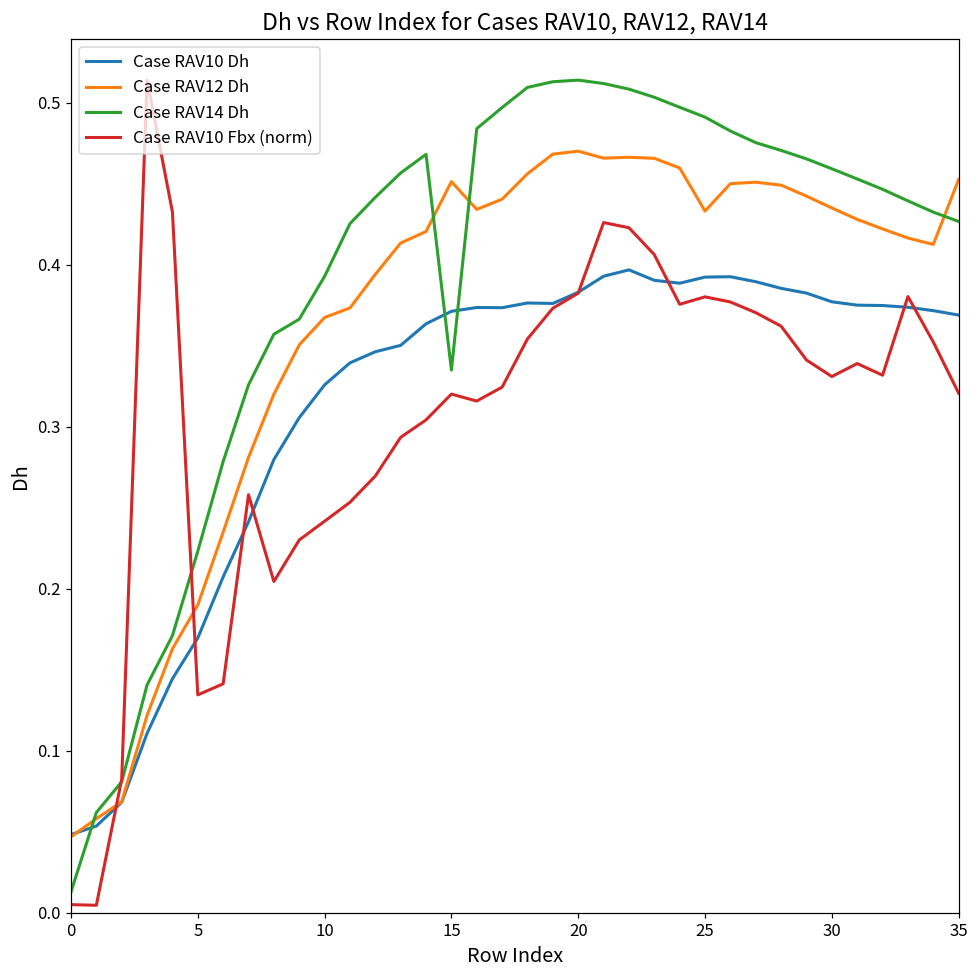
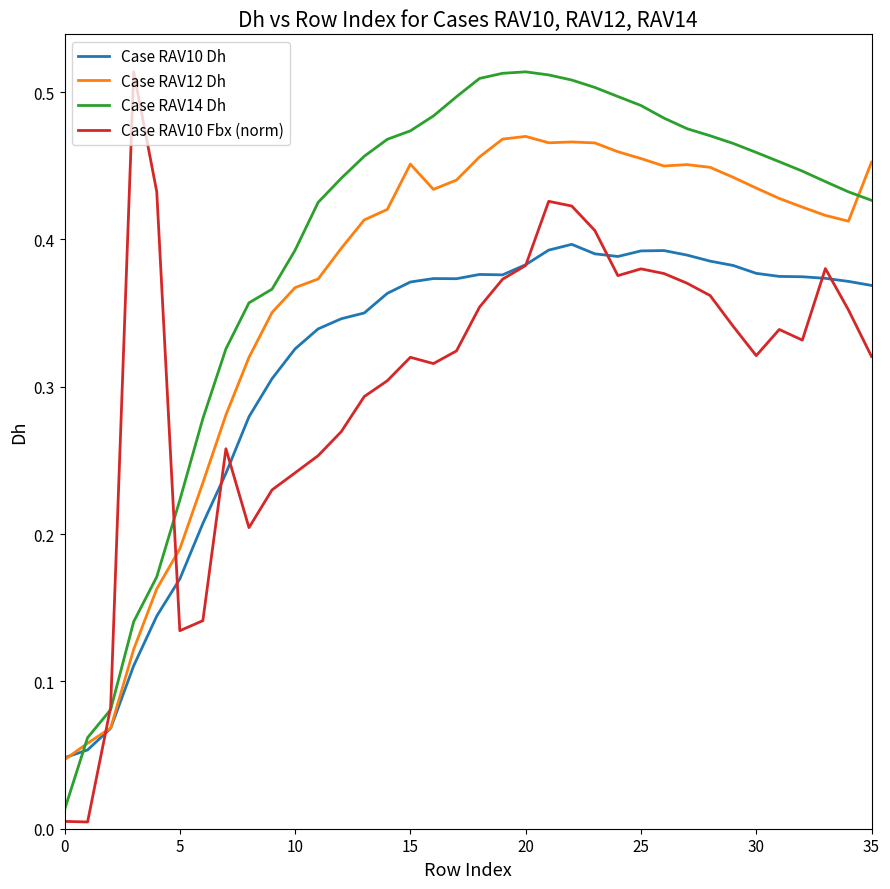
  {
    "Case RAV10 Dh": {
      "5": 0.170,
      "10": 0.326,
      "15": 0.371,
      "25": 0.392,
      "30": 0.377,
      "35": 0.369
    },
    "Case RAV12 Dh": {
      "5": 0.190,
      "10": 0.367,
      "15": 0.451,
      "20": 0.470,
-     "25": 0.433,
+     "25": 0.455,
      "30": 0.435,
      "35": 0.452
    },
    "Case RAV14 Dh": {
      "0": 0.013,
      "5": 0.223,
      "10": 0.393,
-     "15": 0.335,
+     "15": 0.474,
      "20": 0.514,
      "25": 0.491,
      "30": 0.459,
      "35": 0.427
    },
    "Case RAV10 Fbx (norm)": {
      "0": 0.005,
      "5": 0.134,
      "10": 0.242,
      "15": 0.320,
      "25": 0.380,
-     "30": 0.331,
+     "30": 0.321,
      "35": 0.321
    }
  }
